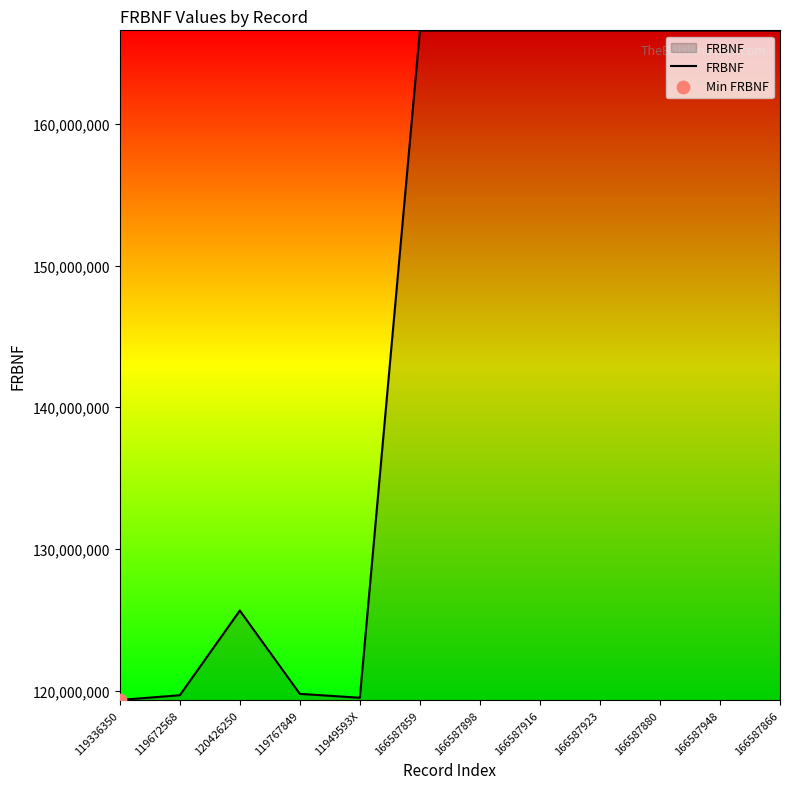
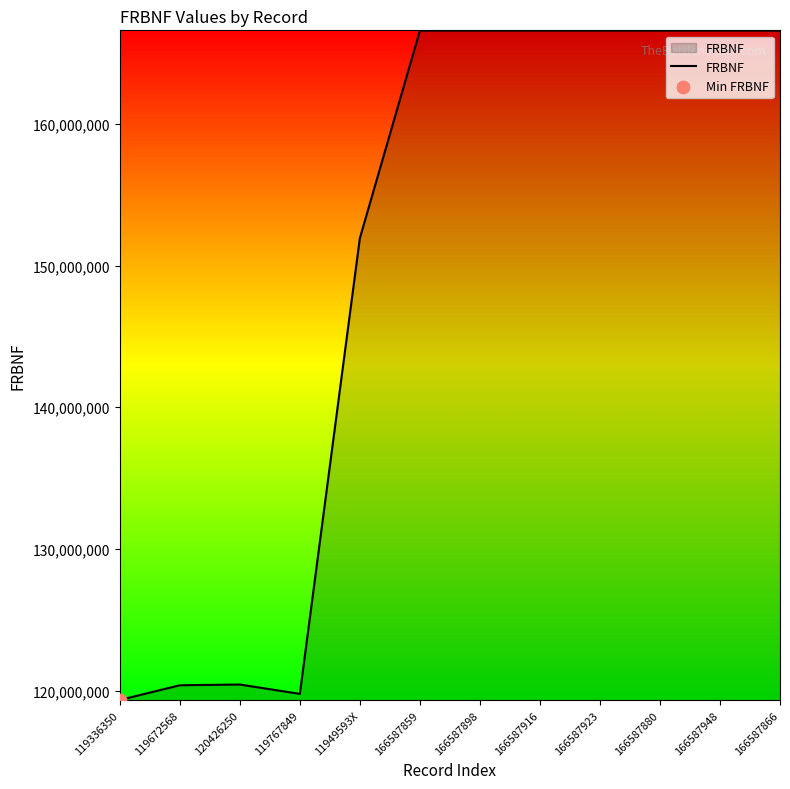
  {
    "FRBNF": {
-     "119672568": "119,700,000",
-     "120426250": "125,600,000",
+     "119672568": "120,400,000",
+     "120426250": "120,400,000",
      "119767849": "119,800,000",
-     "11949593X": "119,500,000",
+     "11949593X": "151,900,000",
      "166587859": "166,600,000",
      "166587898": "166,600,000",
      "166587916": "166,600,000",
      "166587923": "166,600,000",
      "166587880": "166,600,000",
      "166587948": "166,600,000",
      "166587866": "166,600,000"
    }
  }
